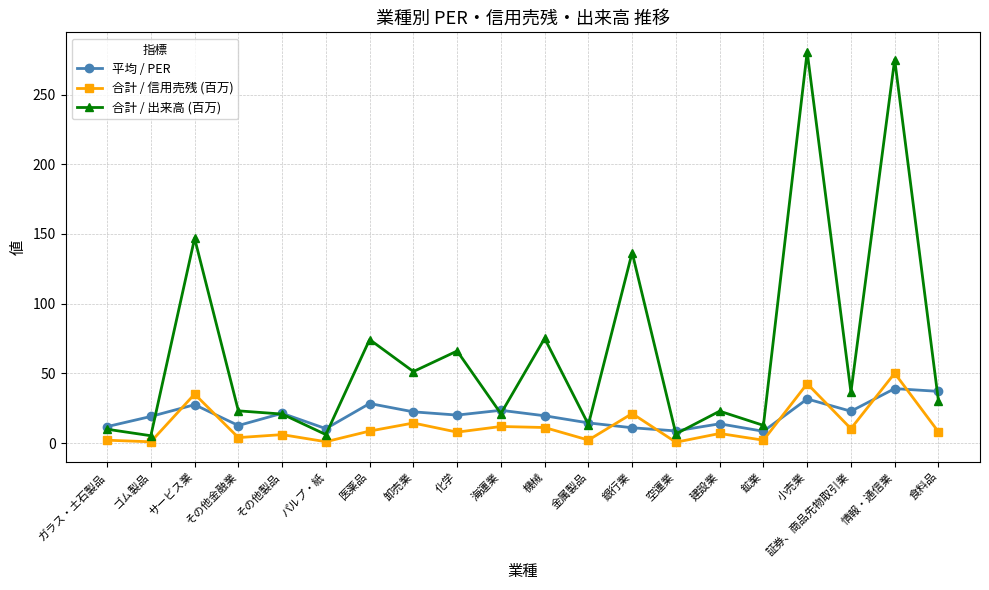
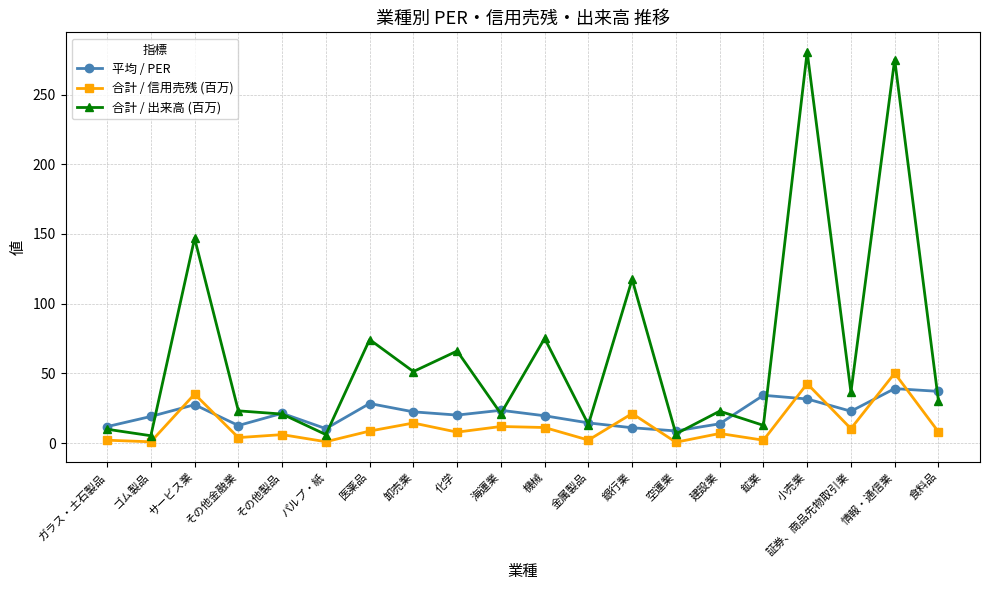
  {
    "平均 / PER": {
      "ガラス・土石製品": 12,
      "ゴム製品": 19,
      "サービス業": 28,
      "その他金融業": 13,
      "パルプ・紙": 10,
      "医薬品": 28,
      "卸売業": 22,
      "化学": 20,
      "海運業": 23,
      "機械": 20,
      "銀行業": 11,
      "空運業": 9,
      "建設業": 14,
-     "鉱業": 8,
+     "鉱業": 34,
      "小売業": 32,
      "証券、商品先物取引業": 23,
      "情報・通信業": 39,
      "食料品": 37
    },
    "合計 / 信用売残 (百万)": {
      "ガラス・土石製品": 2,
      "ゴム製品": 1,
      "サービス業": 35,
      "その他金融業": 4,
      "その他製品": 6,
      "パルプ・紙": 1,
      "医薬品": 9,
      "卸売業": 14,
      "化学": 8,
      "海運業": 12,
      "機械": 11,
      "金属製品": 2,
      "銀行業": 21,
      "空運業": 1,
      "建設業": 7,
      "鉱業": 2,
      "小売業": 43,
      "証券、商品先物取引業": 10,
      "情報・通信業": 50,
      "食料品": 8
    },
    "合計 / 出来高 (百万)": {
      "ガラス・土石製品": 10,
      "ゴム製品": 5,
      "サービス業": 147,
      "その他金融業": 23,
      "パルプ・紙": 6,
      "医薬品": 74,
      "卸売業": 51,
      "化学": 66,
      "海運業": 21,
      "機械": 75,
-     "銀行業": 137,
+     "銀行業": 117,
      "空運業": 7,
      "建設業": 23,
      "鉱業": 13,
      "小売業": 281,
      "証券、商品先物取引業": 36,
      "情報・通信業": 275,
      "食料品": 30
    }
  }
